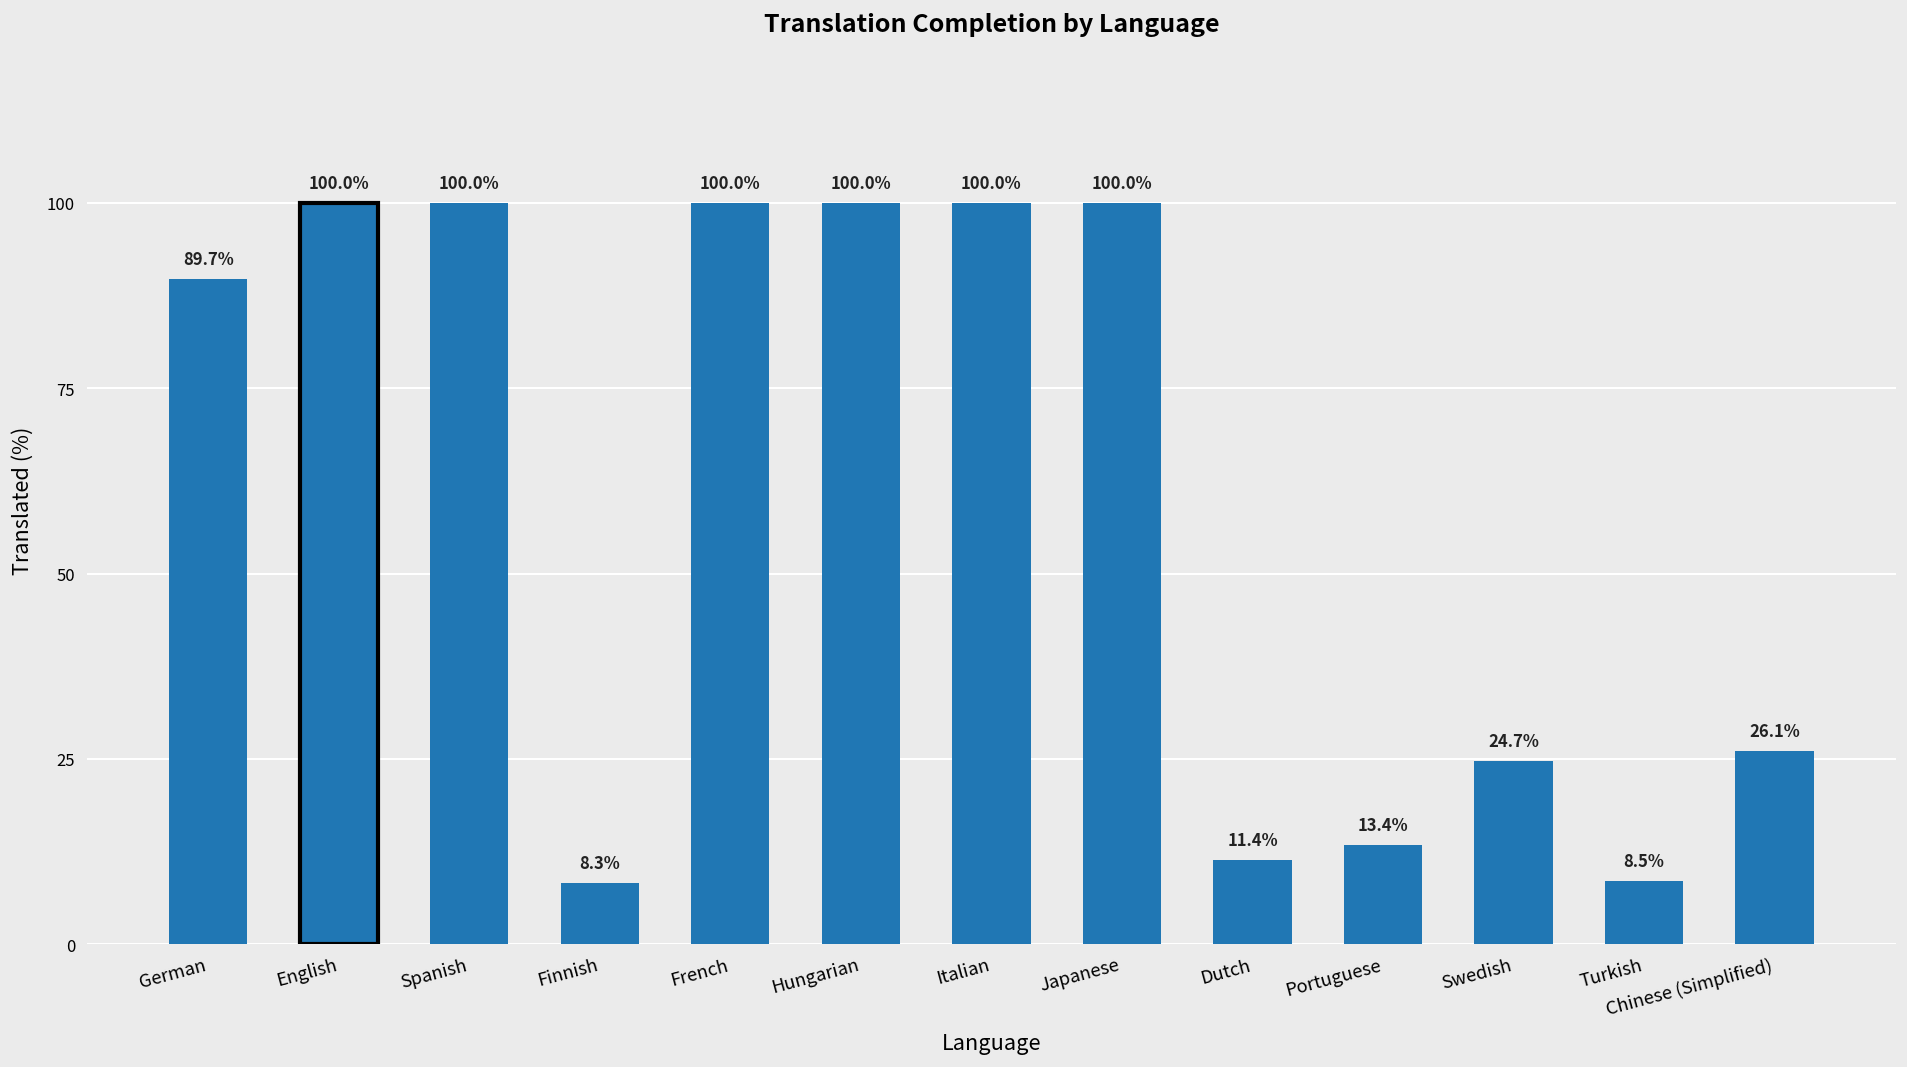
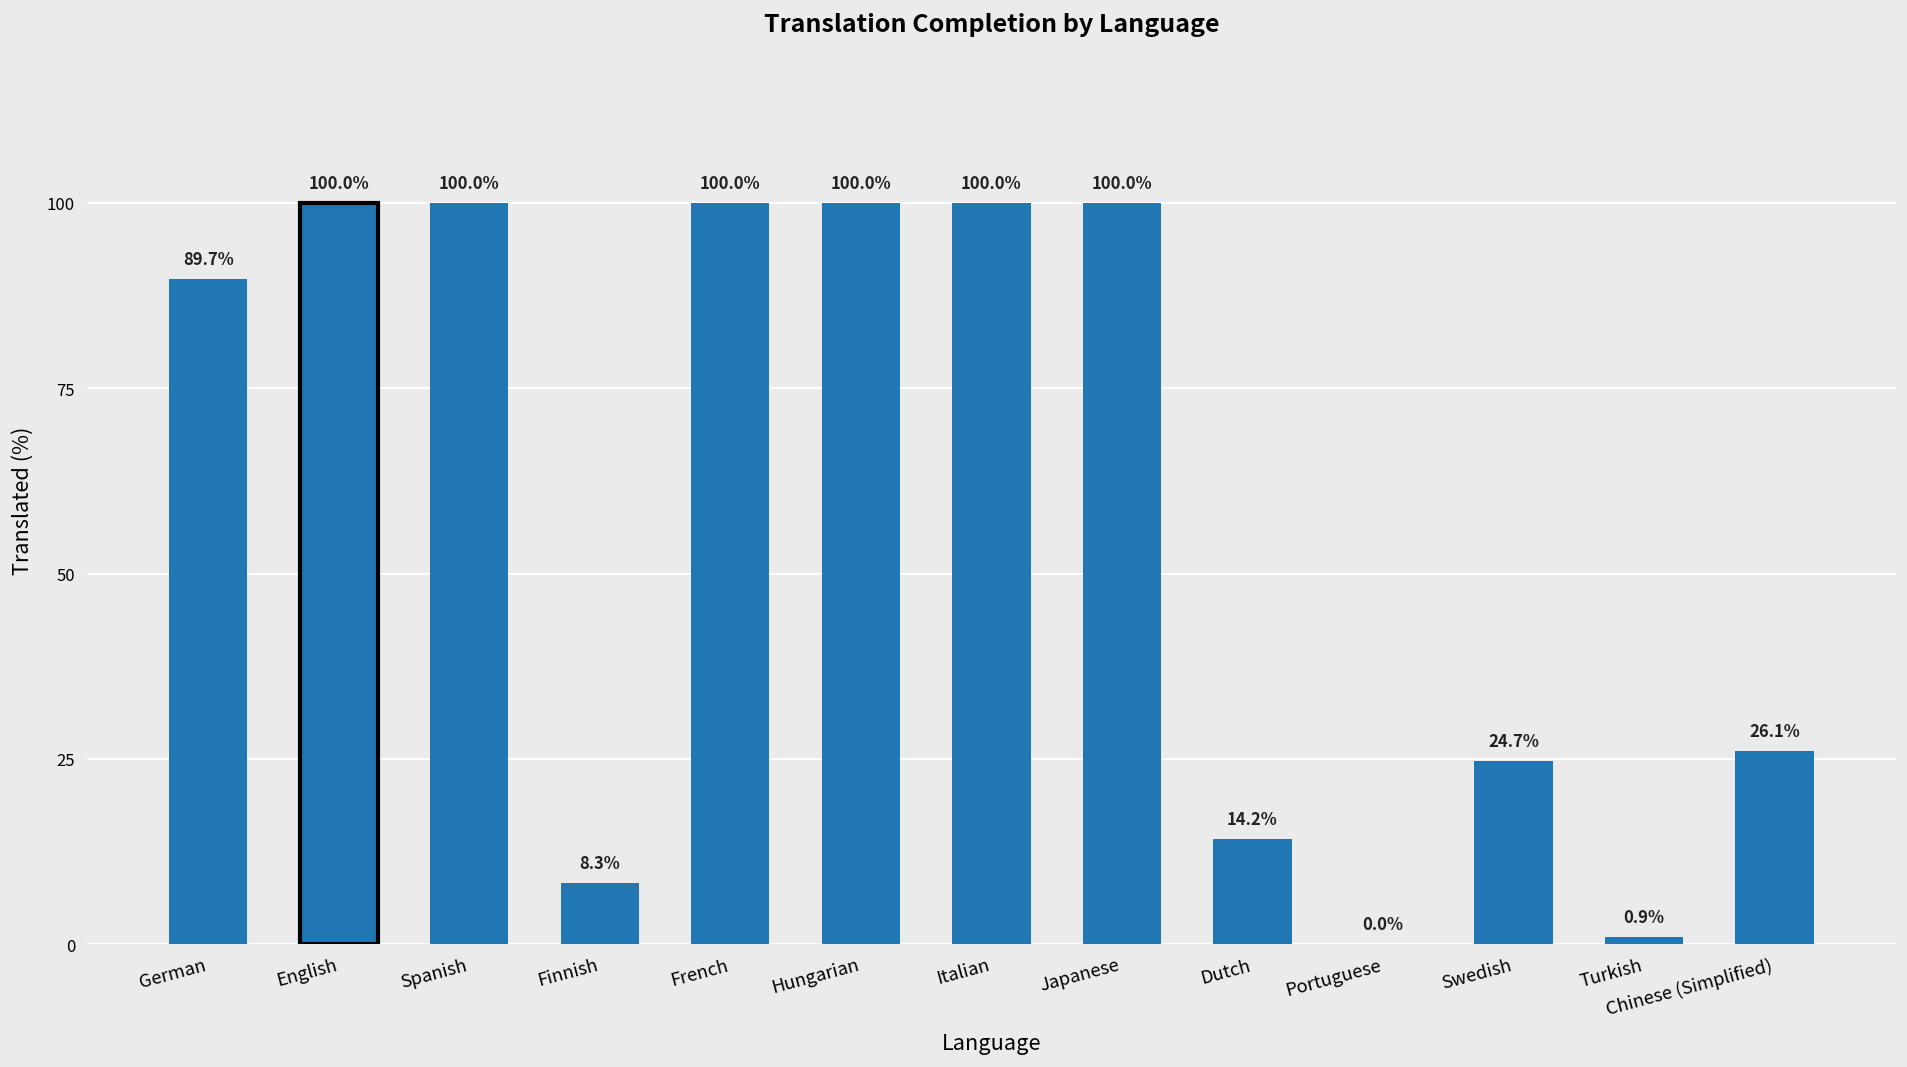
  {
    "German": "89.7%",
    "English": "100.0%",
    "Spanish": "100.0%",
    "Finnish": "8.3%",
    "French": "100.0%",
    "Hungarian": "100.0%",
    "Italian": "100.0%",
    "Japanese": "100.0%",
-   "Dutch": "11.4%",
-   "Portuguese": "13.4%",
+   "Dutch": "14.2%",
+   "Portuguese": "0.0%",
    "Swedish": "24.7%",
-   "Turkish": "8.5%",
+   "Turkish": "0.9%",
    "Chinese (Simplified)": "26.1%"
  }
